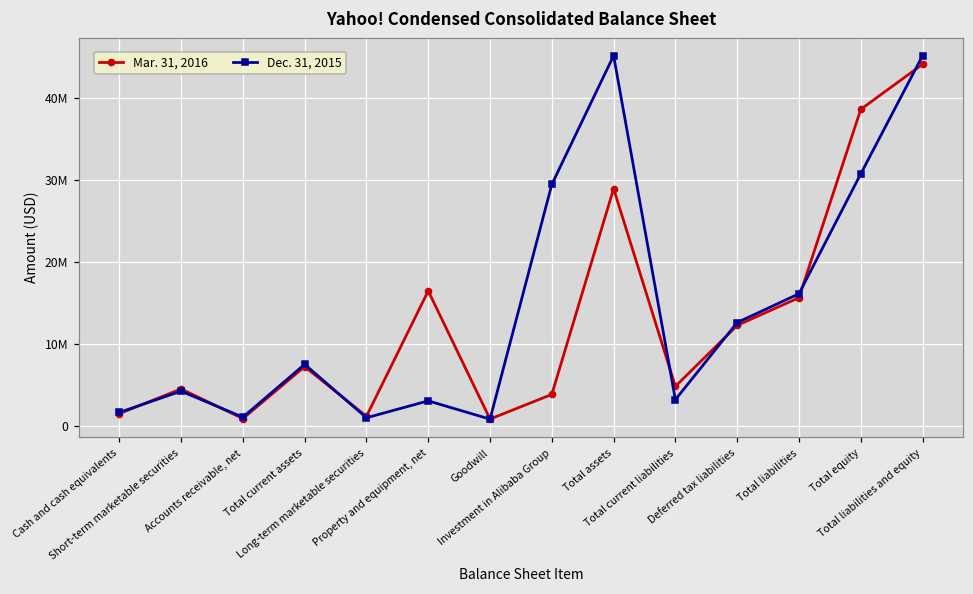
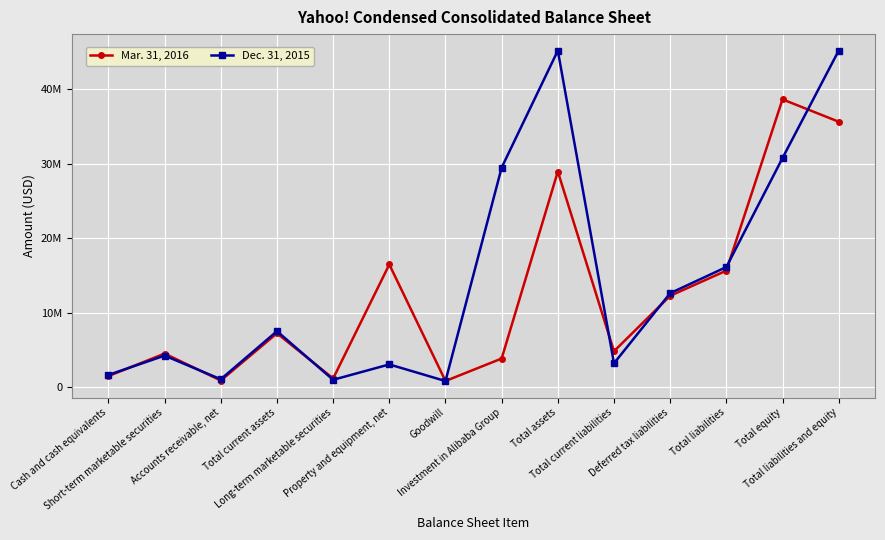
  {
    "Mar. 31, 2016": {
      "Property and equipment, net": 16000000,
      "Investment in Alibaba Group": 4000000,
      "Total assets": 29000000,
      "Total current liabilities": 5000000,
      "Deferred tax liabilities": 12000000,
      "Total liabilities": 16000000,
      "Total equity": 39000000,
-     "Total liabilities and equity": 44000000
+     "Total liabilities and equity": 36000000
    },
    "Dec. 31, 2015": {
      "Property and equipment, net": 3000000,
      "Investment in Alibaba Group": 29000000,
      "Total assets": 45000000,
      "Total current liabilities": 3000000,
      "Deferred tax liabilities": 13000000,
      "Total liabilities": 16000000,
      "Total equity": 31000000,
      "Total liabilities and equity": 45000000
    }
  }
